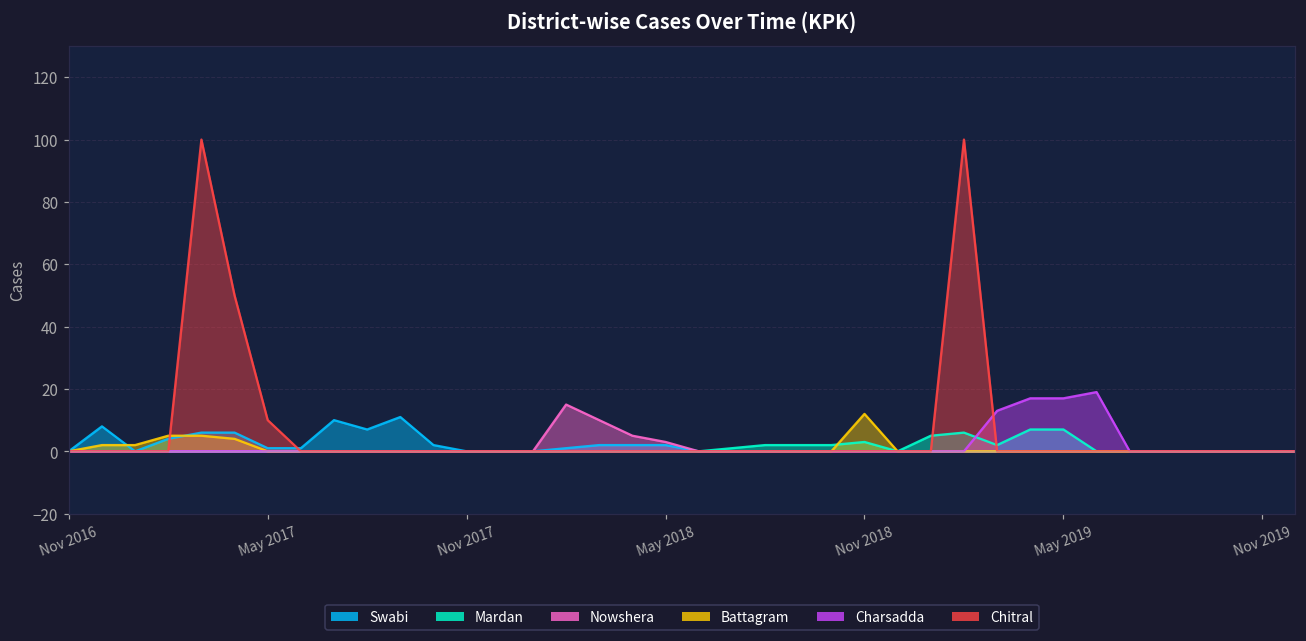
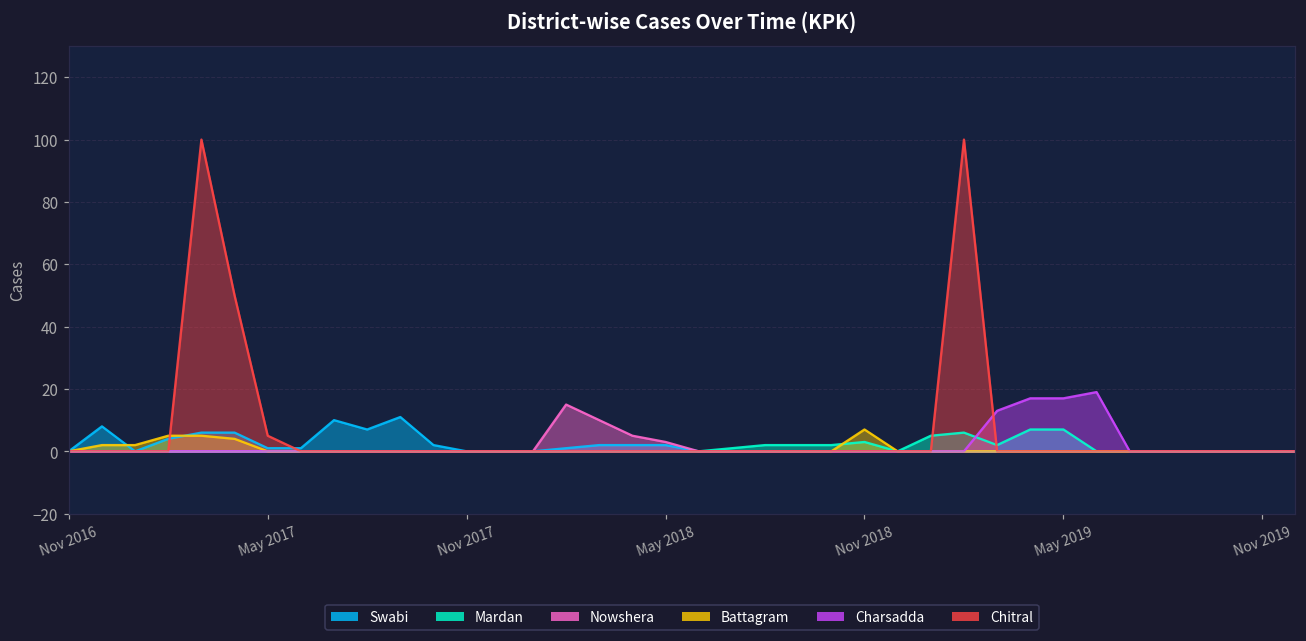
  {
    "Battagram": {
-     "Nov 2018": 12
+     "Nov 2018": 7
    },
    "Chitral": {
-     "May 2017": 10
+     "May 2017": 5
    }
  }
